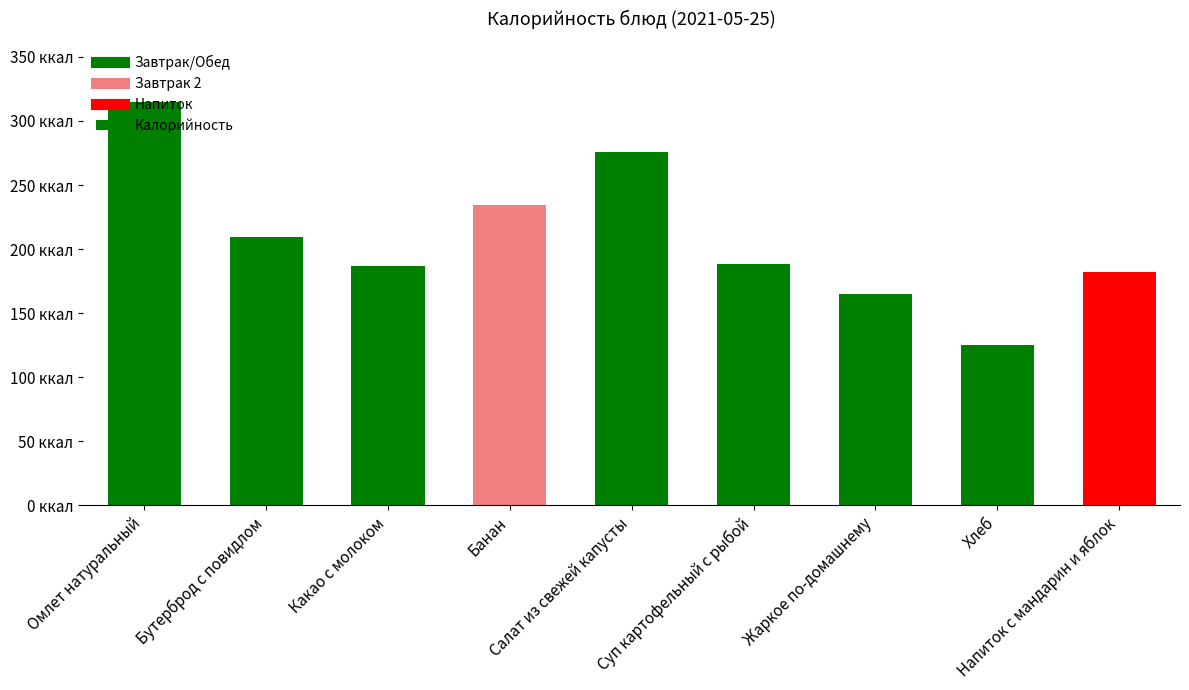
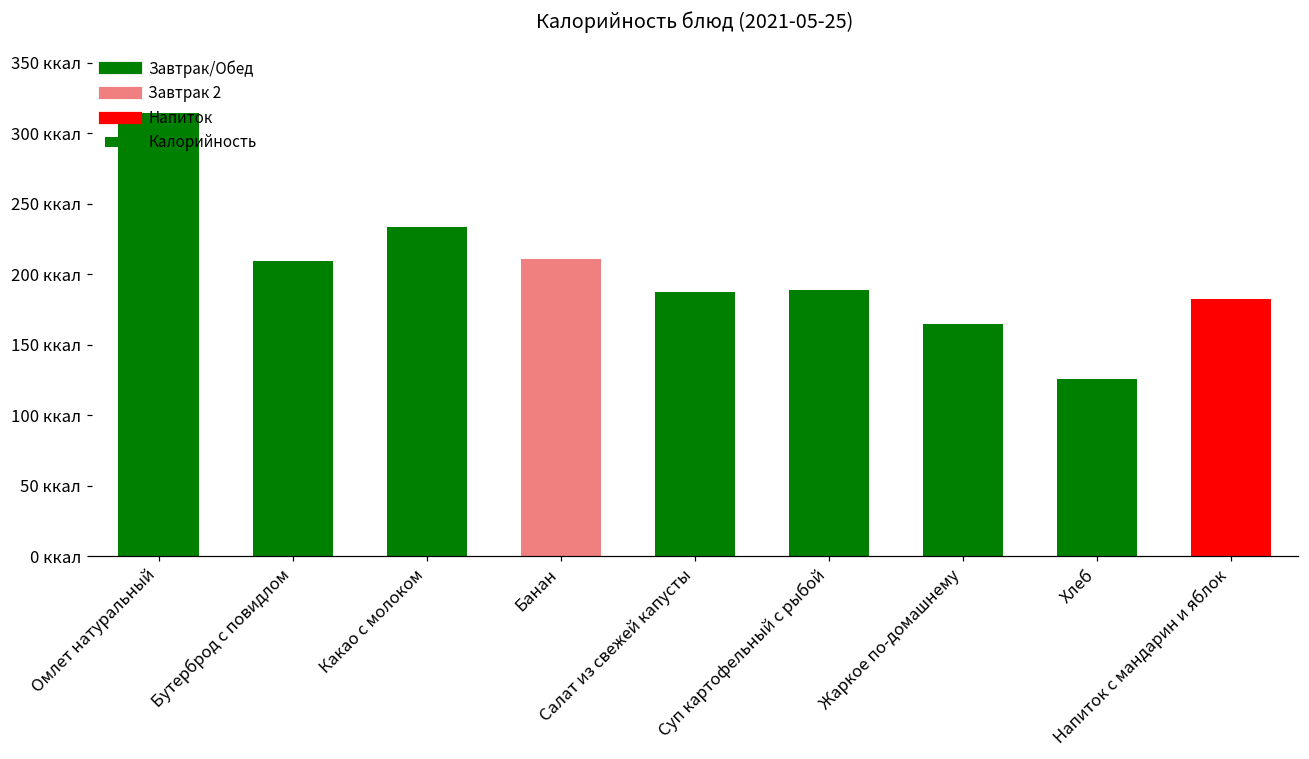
  {
    "Омлет натуральный": "315 ккал",
    "Бутерброд с повидлом": "210 ккал",
-   "Какао с молоком": "187 ккал",
-   "Банан": "234 ккал",
-   "Салат из свежей капусты": "276 ккал",
+   "Какао с молоком": "233 ккал",
+   "Банан": "211 ккал",
+   "Салат из свежей капусты": "187 ккал",
    "Суп картофельный с рыбой": "189 ккал",
    "Жаркое по-домашнему": "165 ккал",
    "Хлеб": "126 ккал",
    "Напиток с мандарин и яблок": "182 ккал"
  }
